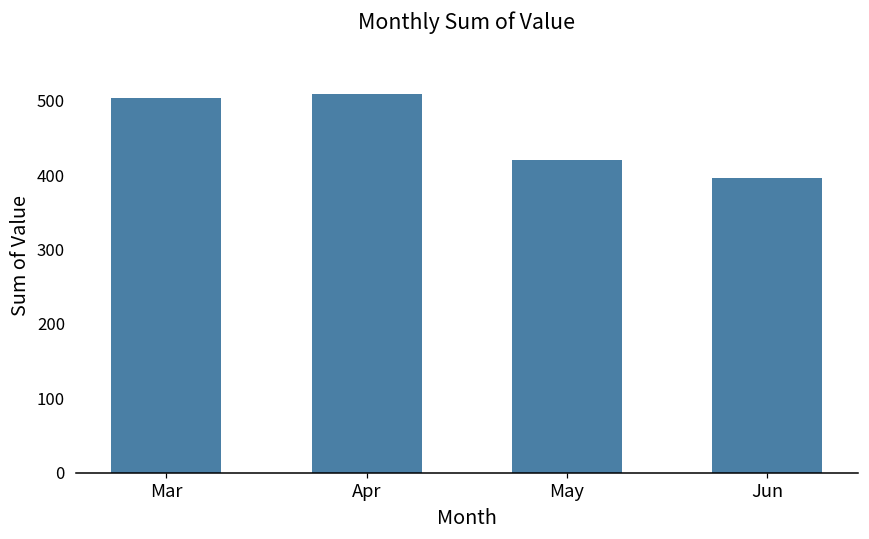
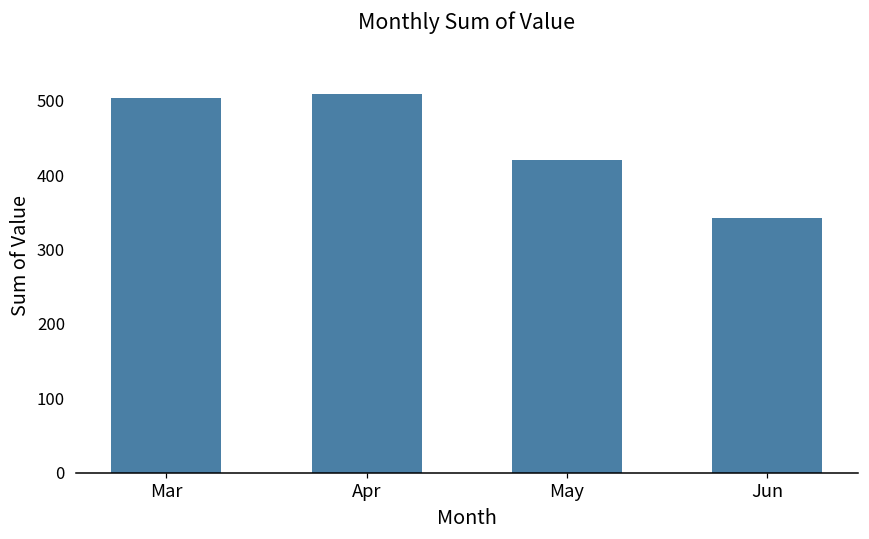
  {
    "Mar": 500,
    "Apr": 510,
    "May": 420,
-   "Jun": 400
+   "Jun": 340
  }
